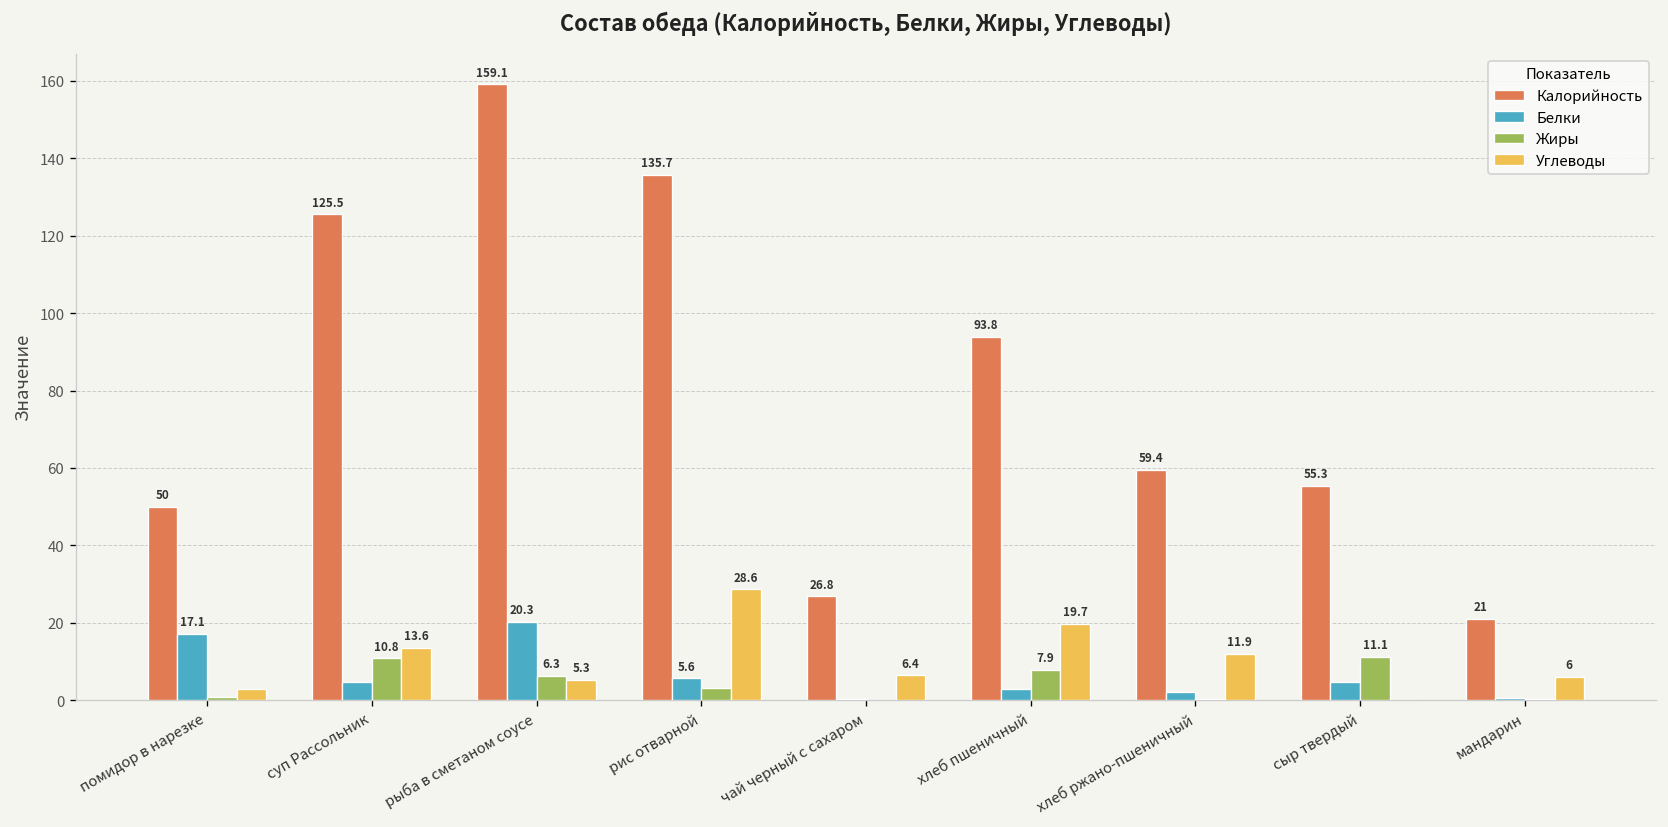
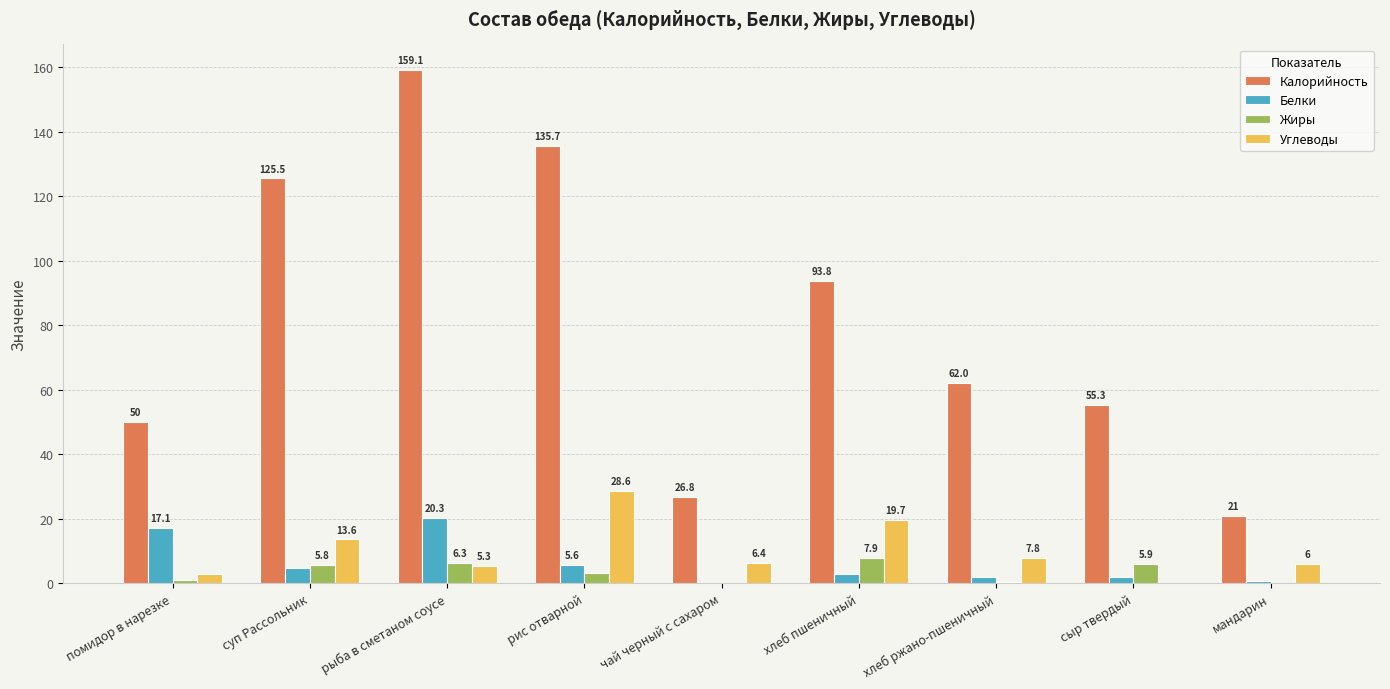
  {
    "Калорийность": {
      "помидор в нарезке": 50,
      "суп Рассольник": 125.5,
      "рыба в сметаном соусе": 159.1,
      "рис отварной": 135.7,
      "чай черный с сахаром": 26.8,
      "хлеб пшеничный": 93.8,
-     "хлеб ржано-пшеничный": 59.4,
+     "хлеб ржано-пшеничный": 62.0,
      "сыр твердый": 55.3,
      "мандарин": 21
    },
    "Белки": {
      "суп Рассольник": 5,
      "хлеб пшеничный": 3,
      "хлеб ржано-пшеничный": 2,
-     "сыр твердый": 5
+     "сыр твердый": 2
    },
    "Жиры": {
-     "суп Рассольник": 10.8,
+     "суп Рассольник": 5.8,
      "рыба в сметаном соусе": 6.3,
      "хлеб пшеничный": 7.9,
-     "сыр твердый": 11.1
+     "сыр твердый": 5.9
    },
    "Углеводы": {
      "суп Рассольник": 13.6,
      "рыба в сметаном соусе": 5.3,
      "рис отварной": 28.6,
      "чай черный с сахаром": 6.4,
      "хлеб пшеничный": 19.7,
-     "хлеб ржано-пшеничный": 11.9,
+     "хлеб ржано-пшеничный": 7.8,
      "мандарин": 6
    }
  }
